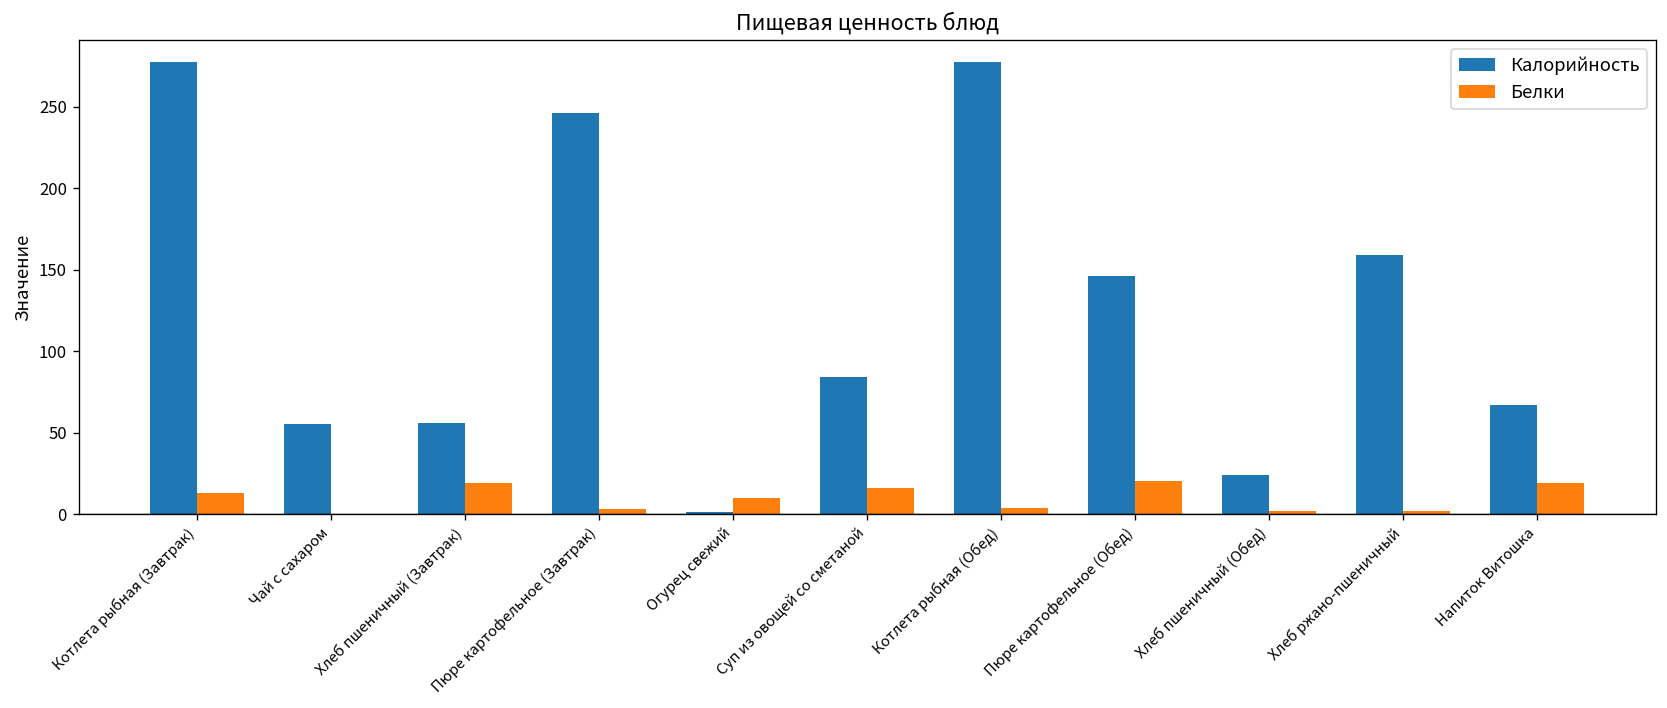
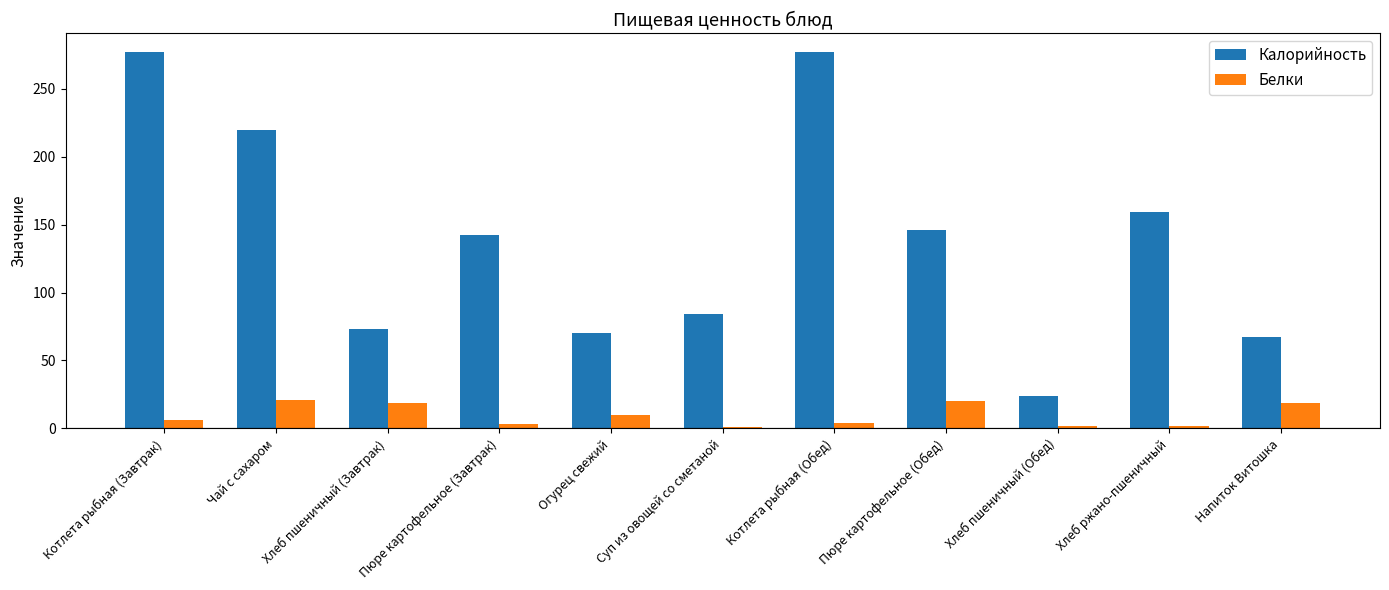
  {
    "Калорийность": {
      "Котлета рыбная (Завтрак)": 277,
-     "Чай с сахаром": 55,
-     "Хлеб пшеничный (Завтрак)": 56,
-     "Пюре картофельное (Завтрак)": 246,
-     "Огурец свежий": 1,
+     "Чай с сахаром": 220,
+     "Хлеб пшеничный (Завтрак)": 73,
+     "Пюре картофельное (Завтрак)": 142,
+     "Огурец свежий": 70,
      "Суп из овощей со сметаной": 84,
      "Котлета рыбная (Обед)": 277,
      "Пюре картофельное (Обед)": 146,
      "Хлеб пшеничный (Обед)": 24,
      "Хлеб ржано-пшеничный": 159,
      "Напиток Витошка": 67
    },
    "Белки": {
-     "Котлета рыбная (Завтрак)": 13,
-     "Чай с сахаром": 0,
+     "Котлета рыбная (Завтрак)": 6,
+     "Чай с сахаром": 21,
      "Хлеб пшеничный (Завтрак)": 19,
      "Пюре картофельное (Завтрак)": 3,
      "Огурец свежий": 10,
-     "Суп из овощей со сметаной": 16,
+     "Суп из овощей со сметаной": 1,
      "Котлета рыбная (Обед)": 4,
      "Пюре картофельное (Обед)": 20,
      "Хлеб пшеничный (Обед)": 2,
      "Хлеб ржано-пшеничный": 2,
      "Напиток Витошка": 19
    }
  }
